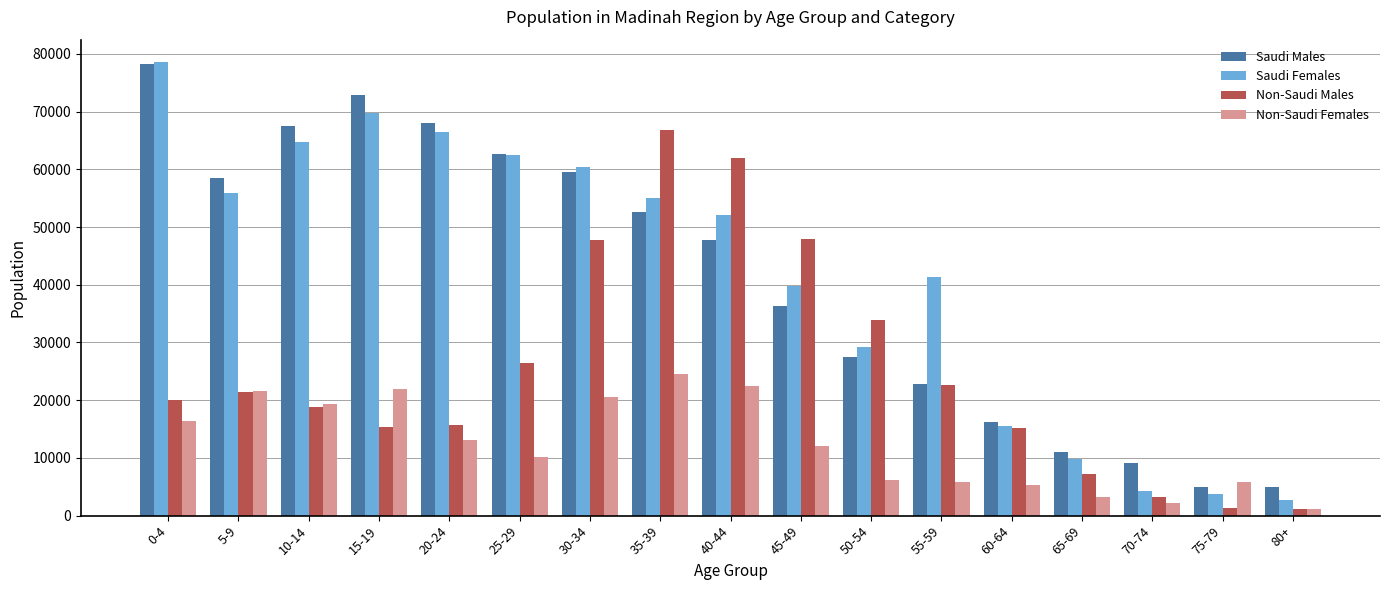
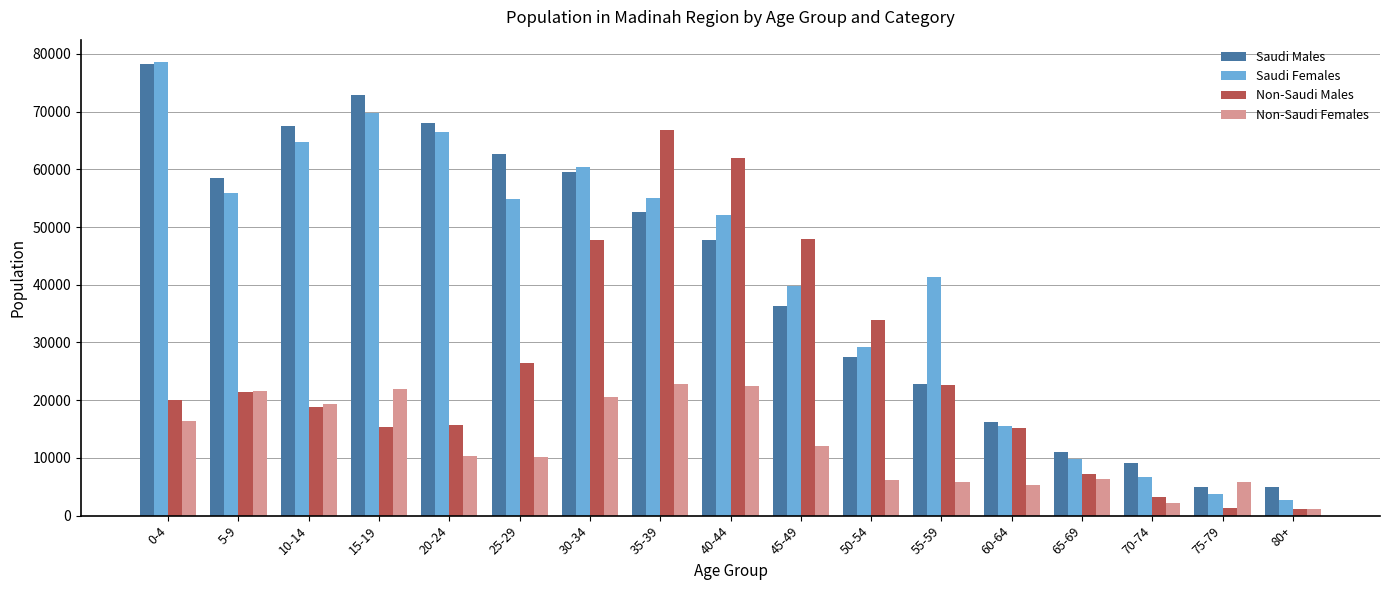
  {
    "Saudi Males": {
      "0-4": 78000,
      "5-9": 58000,
      "10-14": 68000,
      "15-19": 73000,
      "20-24": 68000,
      "25-29": 63000,
      "30-34": 60000,
      "35-39": 53000,
      "40-44": 48000,
      "45-49": 36000,
      "50-54": 28000,
      "55-59": 23000,
      "60-64": 16000,
      "65-69": 11000,
      "70-74": 9000,
      "75-79": 5000,
      "80+": 5000
    },
    "Saudi Females": {
      "0-4": 79000,
      "5-9": 56000,
      "10-14": 65000,
      "15-19": 70000,
      "20-24": 66000,
-     "25-29": 63000,
+     "25-29": 55000,
      "30-34": 60000,
      "35-39": 55000,
      "40-44": 52000,
      "45-49": 40000,
      "50-54": 29000,
      "55-59": 41000,
      "60-64": 16000,
      "65-69": 10000,
-     "70-74": 4000,
+     "70-74": 7000,
      "75-79": 4000,
      "80+": 3000
    },
    "Non-Saudi Males": {
      "0-4": 20000,
      "5-9": 21000,
      "10-14": 19000,
      "15-19": 15000,
      "20-24": 16000,
      "25-29": 26000,
      "30-34": 48000,
      "35-39": 67000,
      "40-44": 62000,
      "45-49": 48000,
      "50-54": 34000,
      "55-59": 23000,
      "60-64": 15000,
      "65-69": 7000,
      "70-74": 3000,
      "75-79": 1000,
      "80+": 1000
    },
    "Non-Saudi Females": {
      "0-4": 16000,
      "5-9": 22000,
      "10-14": 19000,
      "15-19": 22000,
-     "20-24": 13000,
+     "20-24": 10000,
      "25-29": 10000,
      "30-34": 21000,
-     "35-39": 25000,
+     "35-39": 23000,
      "40-44": 23000,
      "45-49": 12000,
      "50-54": 6000,
      "55-59": 6000,
      "60-64": 5000,
-     "65-69": 3000,
+     "65-69": 6000,
      "70-74": 2000,
      "75-79": 6000,
      "80+": 1000
    }
  }
